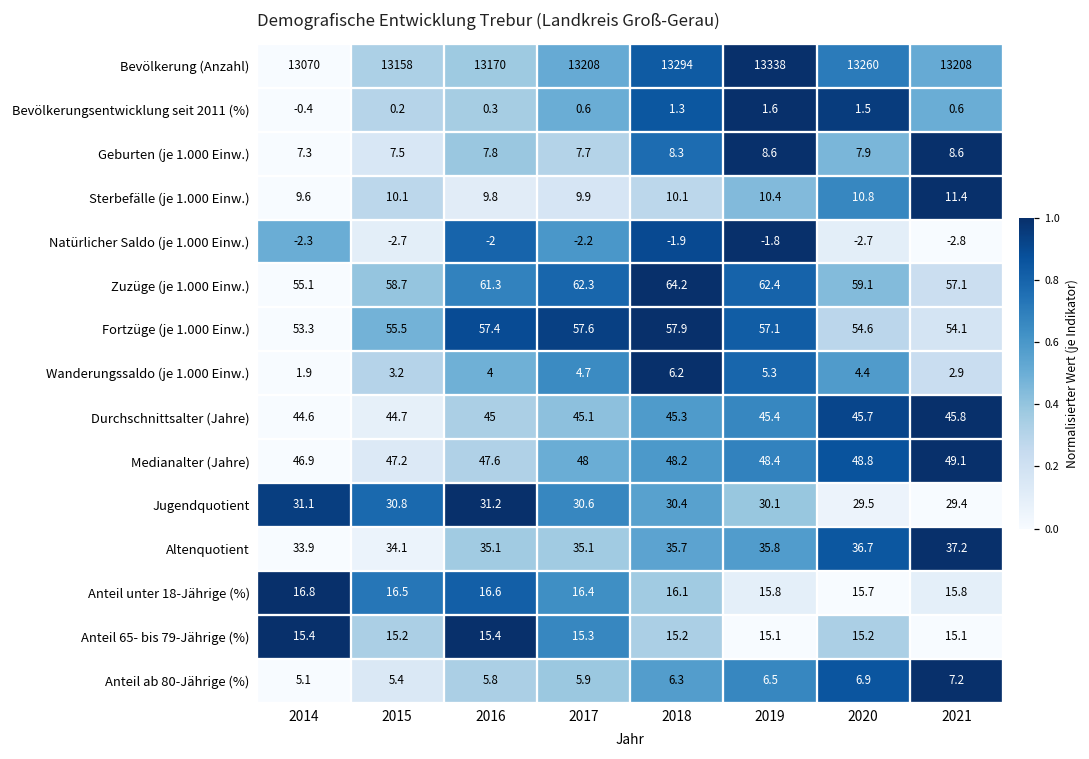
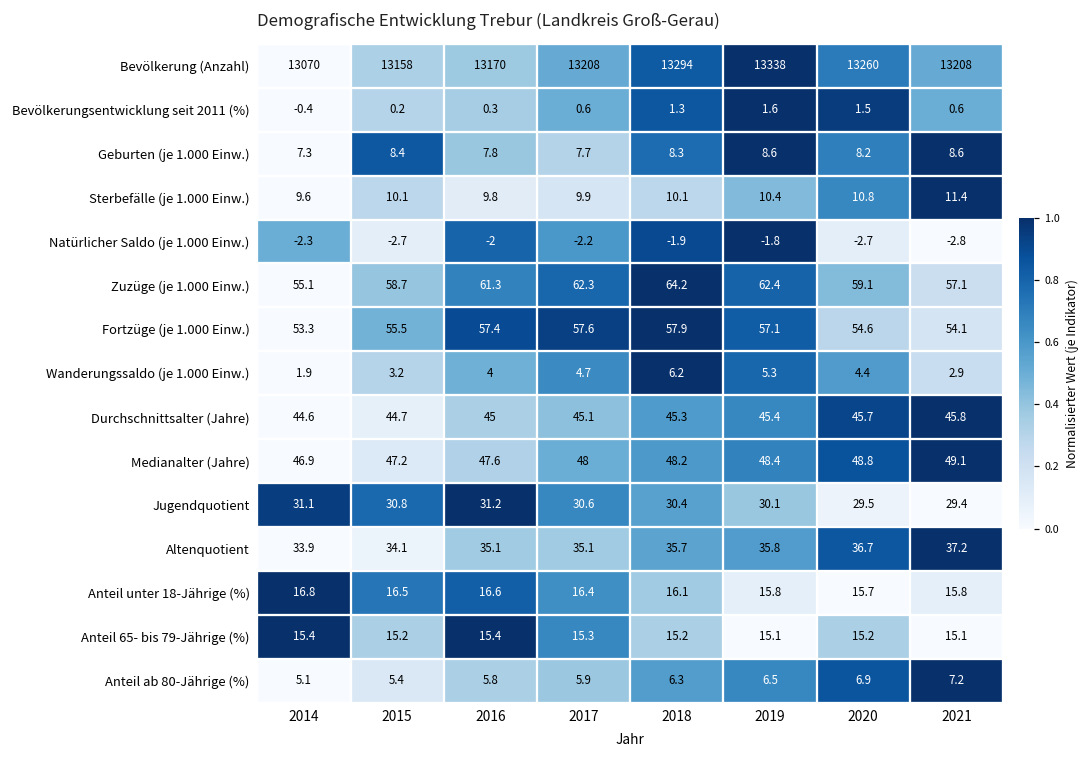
  {
    "Bevölkerung (Anzahl)": {
      "2014": 13070,
      "2015": 13158,
      "2016": 13170,
      "2017": 13208,
      "2018": 13294,
      "2019": 13338,
      "2020": 13260,
      "2021": 13208
    },
    "Bevölkerungsentwicklung seit 2011 (%)": {
      "2014": -0.4,
      "2015": 0.2,
      "2016": 0.3,
      "2017": 0.6,
      "2018": 1.3,
      "2019": 1.6,
      "2020": 1.5,
      "2021": 0.6
    },
    "Geburten (je 1.000 Einw.)": {
      "2014": 7.3,
-     "2015": 7.5,
+     "2015": 8.4,
      "2016": 7.8,
      "2017": 7.7,
      "2018": 8.3,
      "2019": 8.6,
-     "2020": 7.9,
+     "2020": 8.2,
      "2021": 8.6
    },
    "Sterbefälle (je 1.000 Einw.)": {
      "2014": 9.6,
      "2015": 10.1,
      "2016": 9.8,
      "2017": 9.9,
      "2018": 10.1,
      "2019": 10.4,
      "2020": 10.8,
      "2021": 11.4
    },
    "Natürlicher Saldo (je 1.000 Einw.)": {
      "2014": -2.3,
      "2015": -2.7,
      "2016": -2,
      "2017": -2.2,
      "2018": -1.9,
      "2019": -1.8,
      "2020": -2.7,
      "2021": -2.8
    },
    "Zuzüge (je 1.000 Einw.)": {
      "2014": 55.1,
      "2015": 58.7,
      "2016": 61.3,
      "2017": 62.3,
      "2018": 64.2,
      "2019": 62.4,
      "2020": 59.1,
      "2021": 57.1
    },
    "Fortzüge (je 1.000 Einw.)": {
      "2014": 53.3,
      "2015": 55.5,
      "2016": 57.4,
      "2017": 57.6,
      "2018": 57.9,
      "2019": 57.1,
      "2020": 54.6,
      "2021": 54.1
    },
    "Wanderungssaldo (je 1.000 Einw.)": {
      "2014": 1.9,
      "2015": 3.2,
      "2016": 4,
      "2017": 4.7,
      "2018": 6.2,
      "2019": 5.3,
      "2020": 4.4,
      "2021": 2.9
    },
    "Durchschnittsalter (Jahre)": {
      "2014": 44.6,
      "2015": 44.7,
      "2016": 45,
      "2017": 45.1,
      "2018": 45.3,
      "2019": 45.4,
      "2020": 45.7,
      "2021": 45.8
    },
    "Medianalter (Jahre)": {
      "2014": 46.9,
      "2015": 47.2,
      "2016": 47.6,
      "2017": 48,
      "2018": 48.2,
      "2019": 48.4,
      "2020": 48.8,
      "2021": 49.1
    },
    "Jugendquotient": {
      "2014": 31.1,
      "2015": 30.8,
      "2016": 31.2,
      "2017": 30.6,
      "2018": 30.4,
      "2019": 30.1,
      "2020": 29.5,
      "2021": 29.4
    },
    "Altenquotient": {
      "2014": 33.9,
      "2015": 34.1,
      "2016": 35.1,
      "2017": 35.1,
      "2018": 35.7,
      "2019": 35.8,
      "2020": 36.7,
      "2021": 37.2
    },
    "Anteil unter 18-Jährige (%)": {
      "2014": 16.8,
      "2015": 16.5,
      "2016": 16.6,
      "2017": 16.4,
      "2018": 16.1,
      "2019": 15.8,
      "2020": 15.7,
      "2021": 15.8
    },
    "Anteil 65- bis 79-Jährige (%)": {
      "2014": 15.4,
      "2015": 15.2,
      "2016": 15.4,
      "2017": 15.3,
      "2018": 15.2,
      "2019": 15.1,
      "2020": 15.2,
      "2021": 15.1
    },
    "Anteil ab 80-Jährige (%)": {
      "2014": 5.1,
      "2015": 5.4,
      "2016": 5.8,
      "2017": 5.9,
      "2018": 6.3,
      "2019": 6.5,
      "2020": 6.9,
      "2021": 7.2
    }
  }
